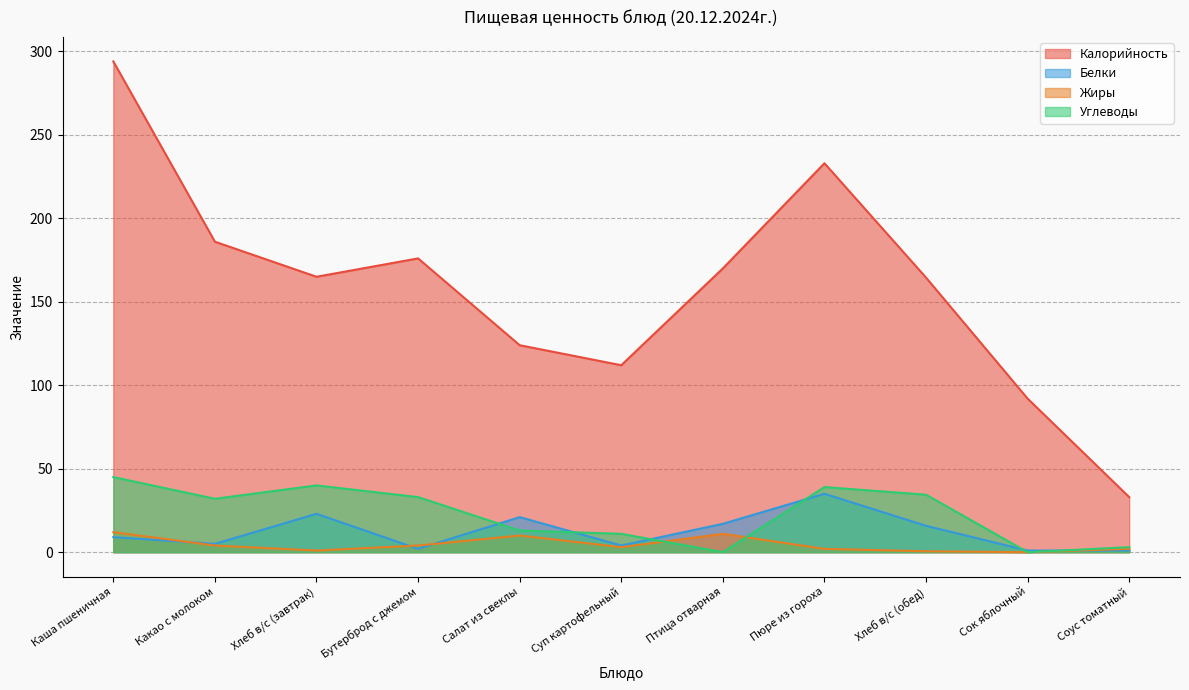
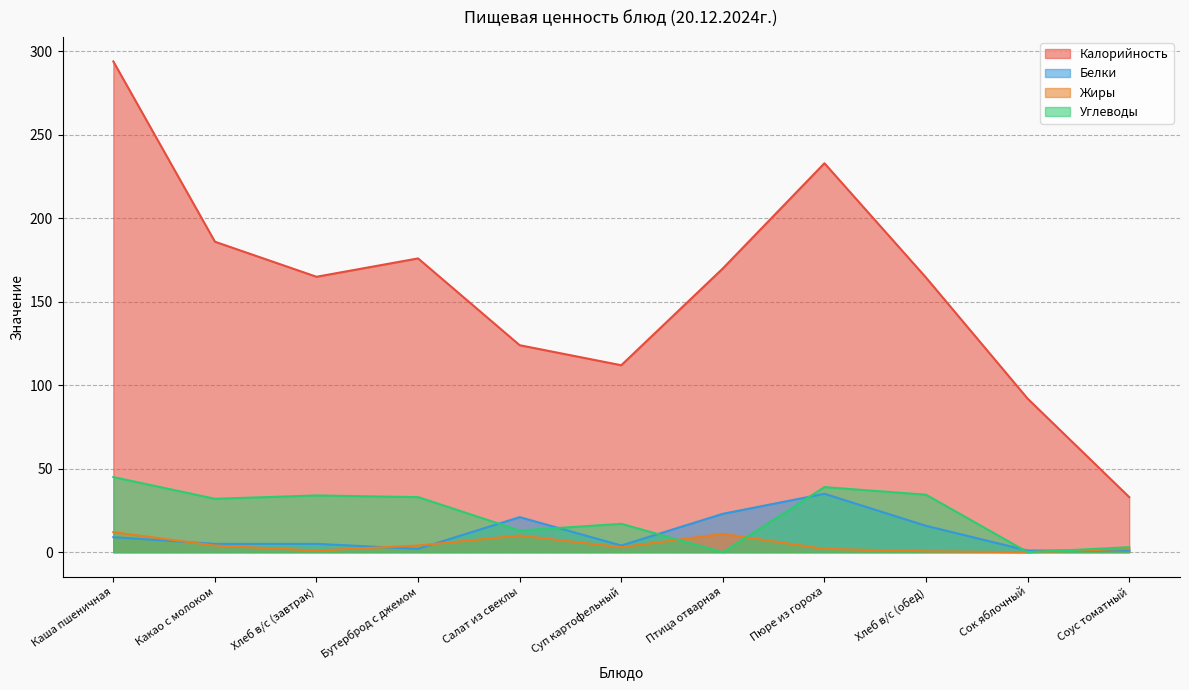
  {
    "Белки": {
      "Каша пшеничная": 9,
-     "Хлеб в/с (завтрак)": 23,
+     "Хлеб в/с (завтрак)": 5,
      "Бутерброд с джемом": 2,
      "Салат из свеклы": 21,
-     "Птица отварная": 17,
+     "Птица отварная": 23,
      "Пюре из гороха": 35,
      "Хлеб в/с (обед)": 16
    },
    "Углеводы": {
      "Каша пшеничная": 45,
      "Какао с молоком": 32,
-     "Хлеб в/с (завтрак)": 40,
+     "Хлеб в/с (завтрак)": 34,
      "Бутерброд с джемом": 33,
      "Салат из свеклы": 13,
-     "Суп картофельный": 11,
+     "Суп картофельный": 17,
      "Птица отварная": 0,
      "Пюре из гороха": 39,
      "Хлеб в/с (обед)": 34
    }
  }
